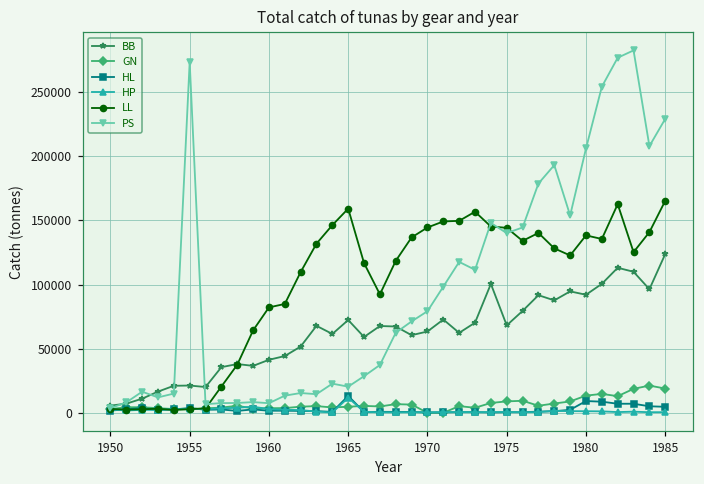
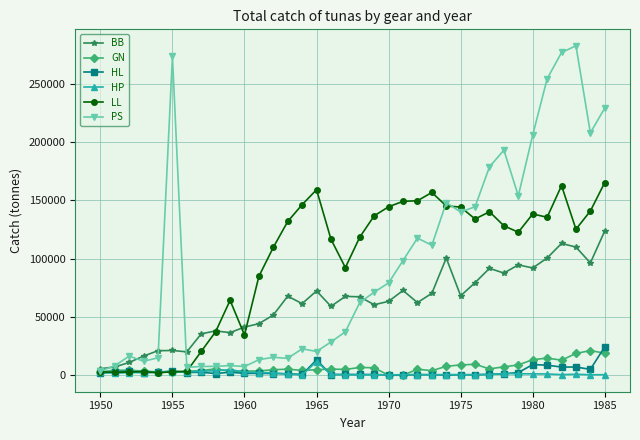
  {
    "HL": {
      "1980": 9000,
-     "1985": 5000
+     "1985": 25000
    },
    "HP": {
      "1980": 1000,
      "1985": 1000
    },
    "LL": {
-     "1960": 82000,
+     "1960": 35000,
      "1965": 159000,
      "1970": 144000,
      "1975": 144000,
      "1980": 138000,
      "1985": 165000
    },
    "PS": {
      "1955": 273000,
      "1960": 8000,
      "1965": 20000,
      "1970": 79000,
      "1975": 140000,
      "1980": 206000,
      "1985": 229000
    }
  }
